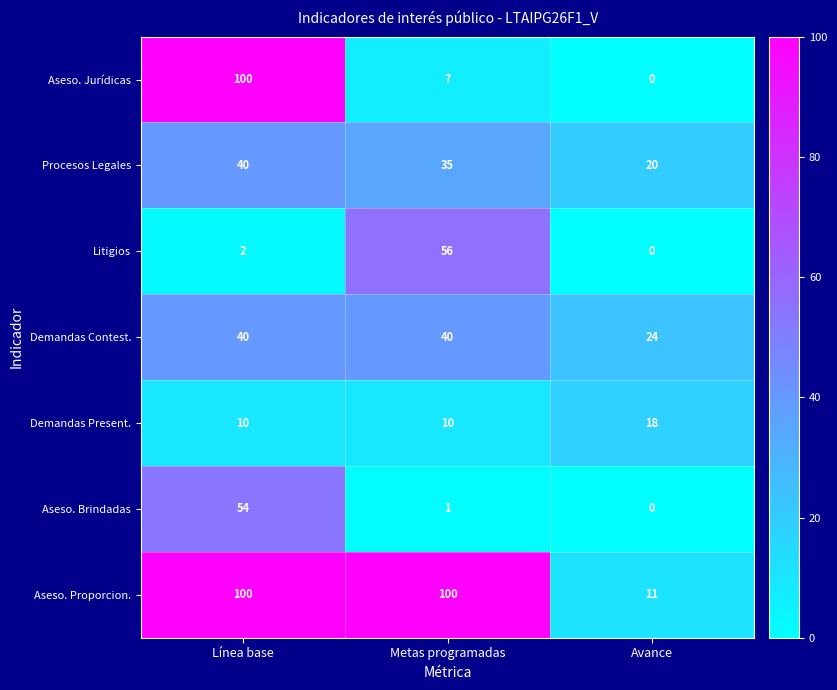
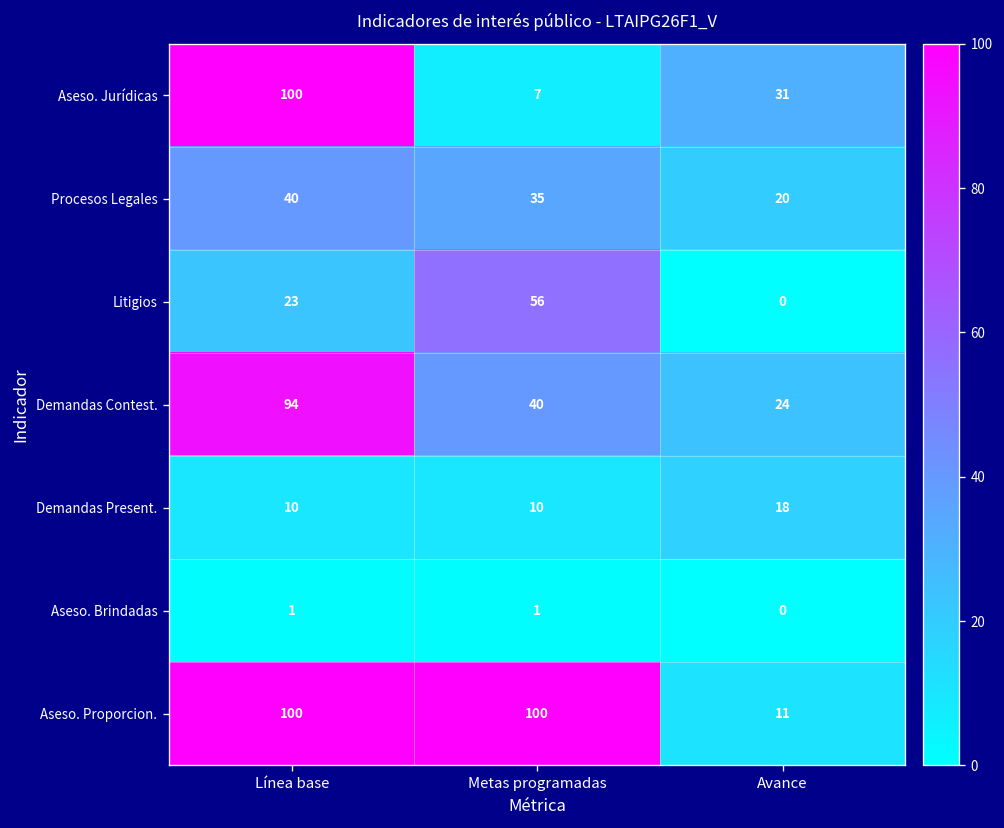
  {
    "Aseso. Jurídicas": {
      "Línea base": 100,
      "Metas programadas": 7,
-     "Avance": 0
+     "Avance": 31
    },
    "Procesos Legales": {
      "Línea base": 40,
      "Metas programadas": 35,
      "Avance": 20
    },
    "Litigios": {
-     "Línea base": 2,
+     "Línea base": 23,
      "Metas programadas": 56,
      "Avance": 0
    },
    "Demandas Contest.": {
-     "Línea base": 40,
+     "Línea base": 94,
      "Metas programadas": 40,
      "Avance": 24
    },
    "Demandas Present.": {
      "Línea base": 10,
      "Metas programadas": 10,
      "Avance": 18
    },
    "Aseso. Brindadas": {
-     "Línea base": 54,
+     "Línea base": 1,
      "Metas programadas": 1,
      "Avance": 0
    },
    "Aseso. Proporcion.": {
      "Línea base": 100,
      "Metas programadas": 100,
      "Avance": 11
    }
  }
